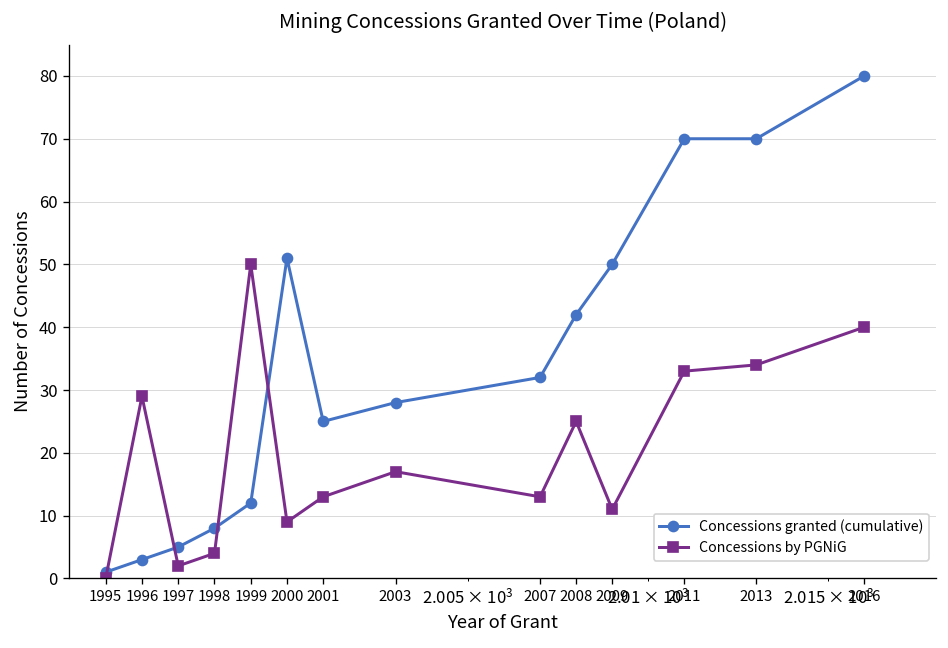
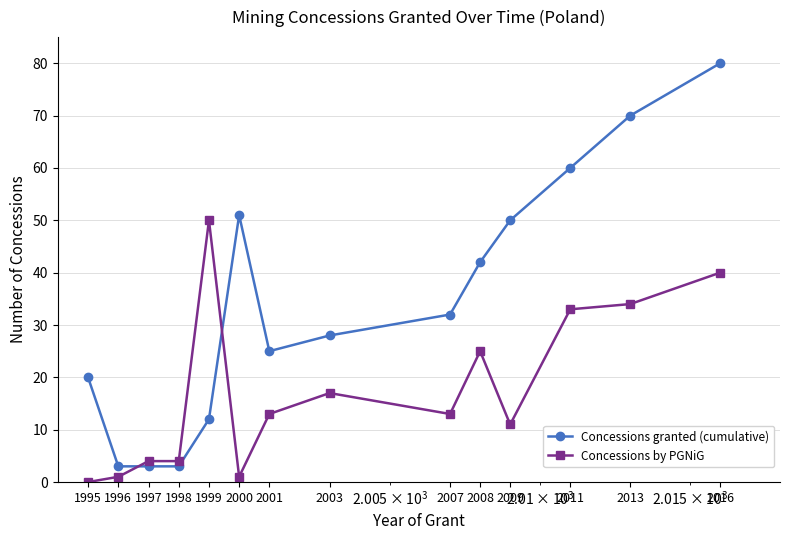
  {
    "Concessions granted (cumulative)": {
-     "1995": 1,
+     "1995": 20,
      "1996": 3,
-     "1997": 5,
-     "1998": 8,
+     "1997": 3,
+     "1998": 3,
      "1999": 12,
      "2000": 51,
      "2001": 25,
      "2003": 28,
      "2007": 32,
      "2008": 42,
      "2009": 50,
-     "2011": 70,
+     "2011": 60,
      "2013": 70,
      "2016": 80
    },
    "Concessions by PGNiG": {
      "1995": 0,
-     "1996": 29,
-     "1997": 2,
+     "1996": 1,
+     "1997": 4,
      "1998": 4,
      "1999": 50,
-     "2000": 9,
+     "2000": 1,
      "2001": 13,
      "2003": 17,
      "2007": 13,
      "2008": 25,
      "2009": 11,
      "2011": 33,
      "2013": 34,
      "2016": 40
    }
  }
